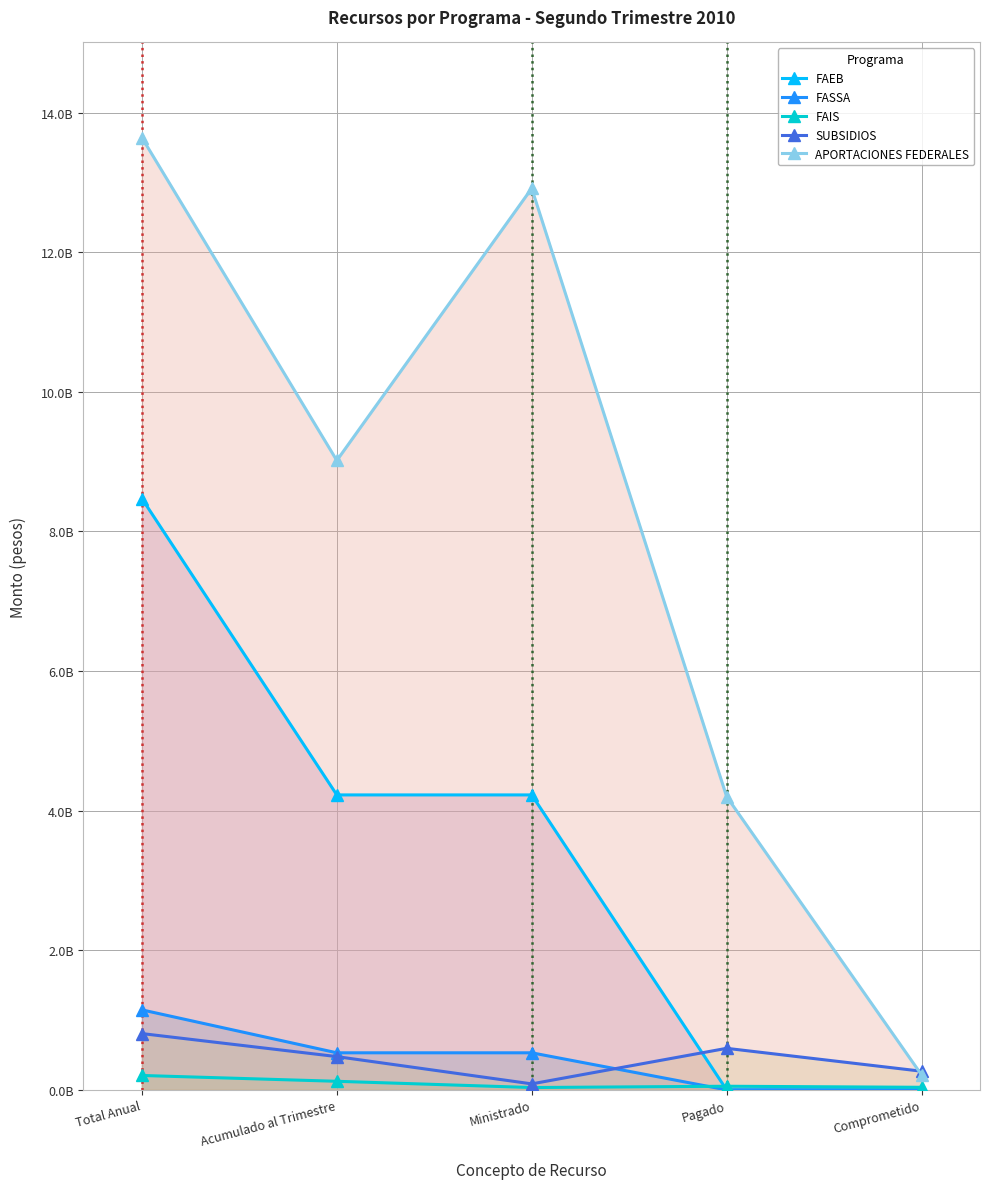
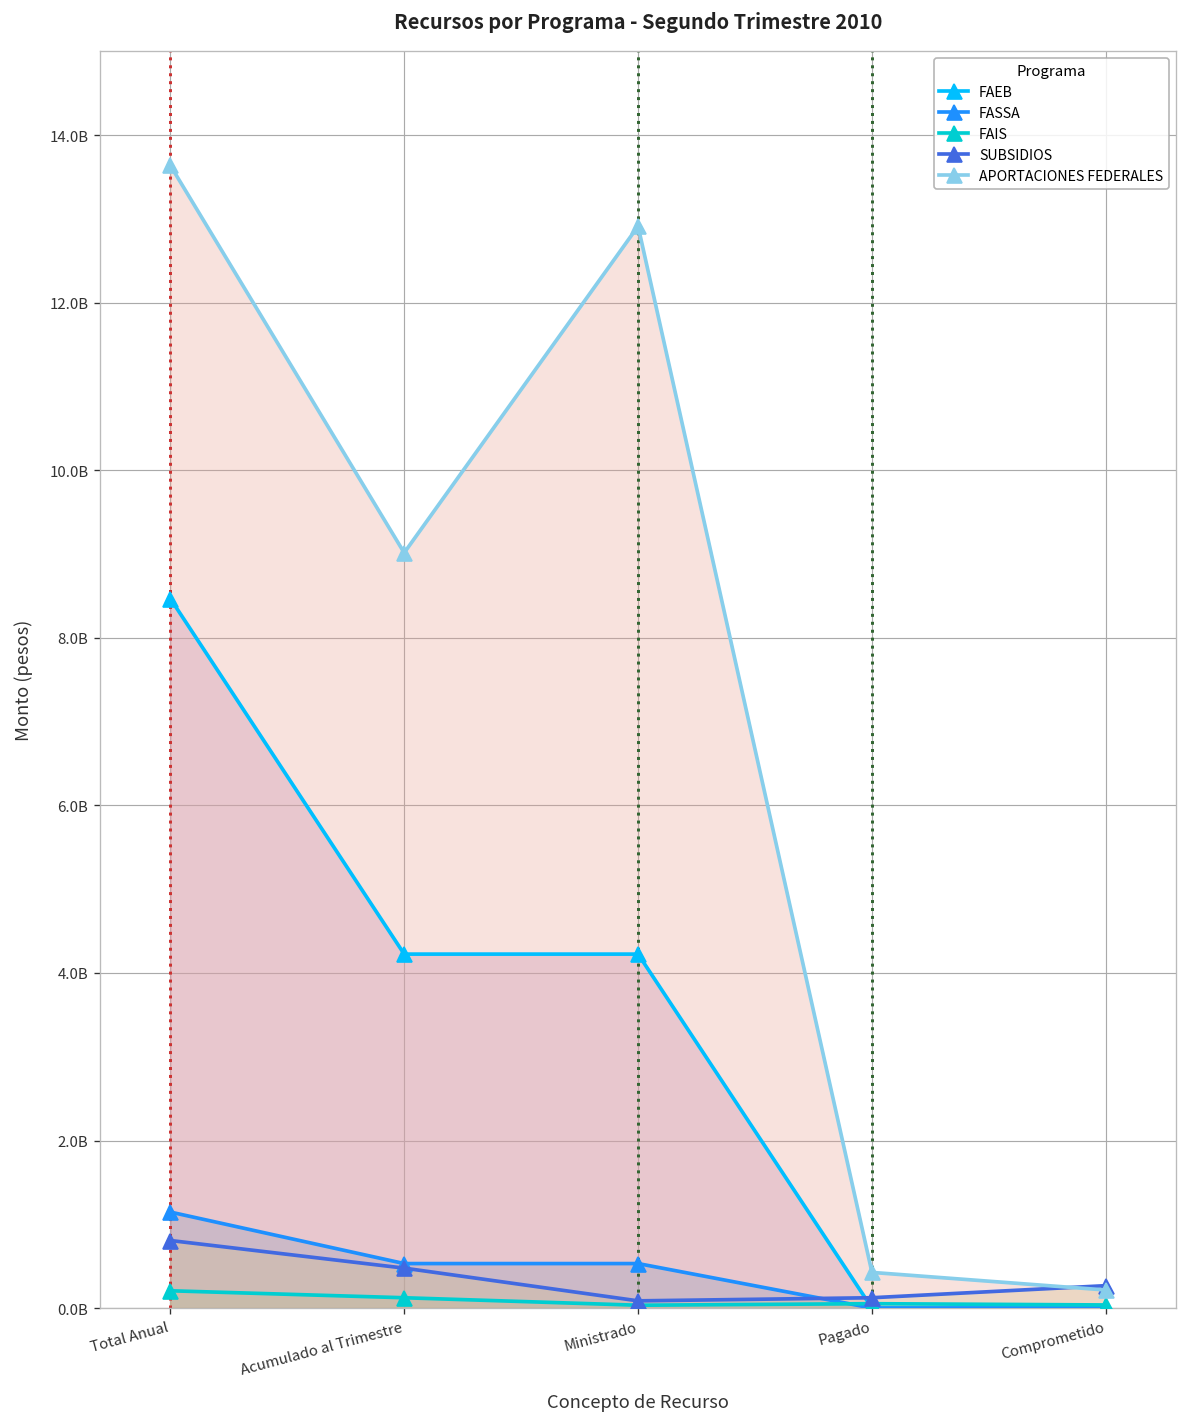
  {
    "SUBSIDIOS": {
      "Total Anual": 800000000,
      "Acumulado al Trimestre": 500000000,
      "Ministrado": 100000000,
-     "Pagado": 600000000,
+     "Pagado": 100000000,
      "Comprometido": 300000000
    },
    "APORTACIONES FEDERALES": {
      "Total Anual": 13600000000,
      "Acumulado al Trimestre": 9000000000,
      "Ministrado": 12900000000,
-     "Pagado": 4200000000,
+     "Pagado": 400000000,
      "Comprometido": 200000000
    }
  }
